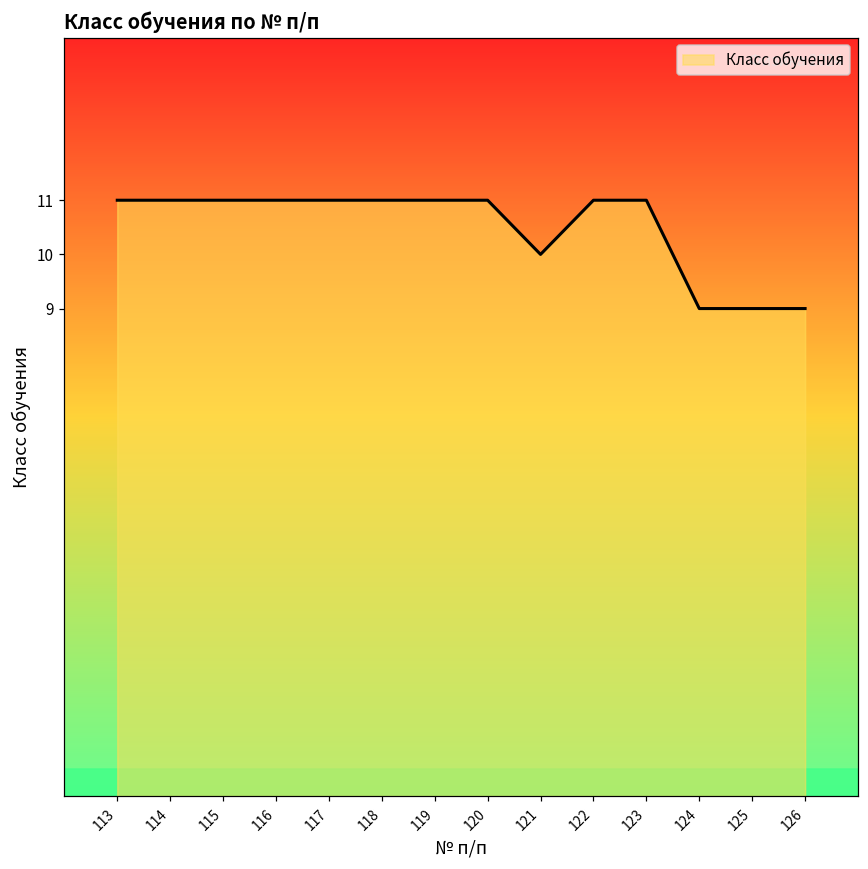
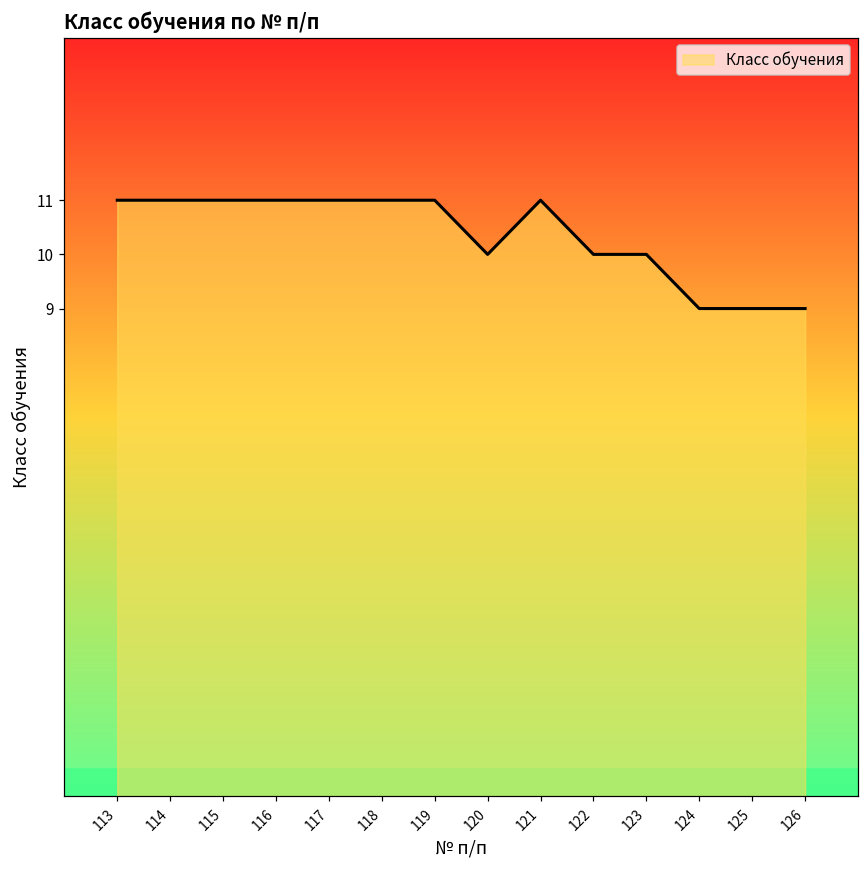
  {
    "113": 11,
    "114": 11,
    "115": 11,
    "116": 11,
    "117": 11,
    "118": 11,
    "119": 11,
-   "120": 11,
-   "121": 10,
-   "122": 11,
-   "123": 11,
+   "120": 10,
+   "121": 11,
+   "122": 10,
+   "123": 10,
    "124": 9,
    "125": 9,
    "126": 9
  }
